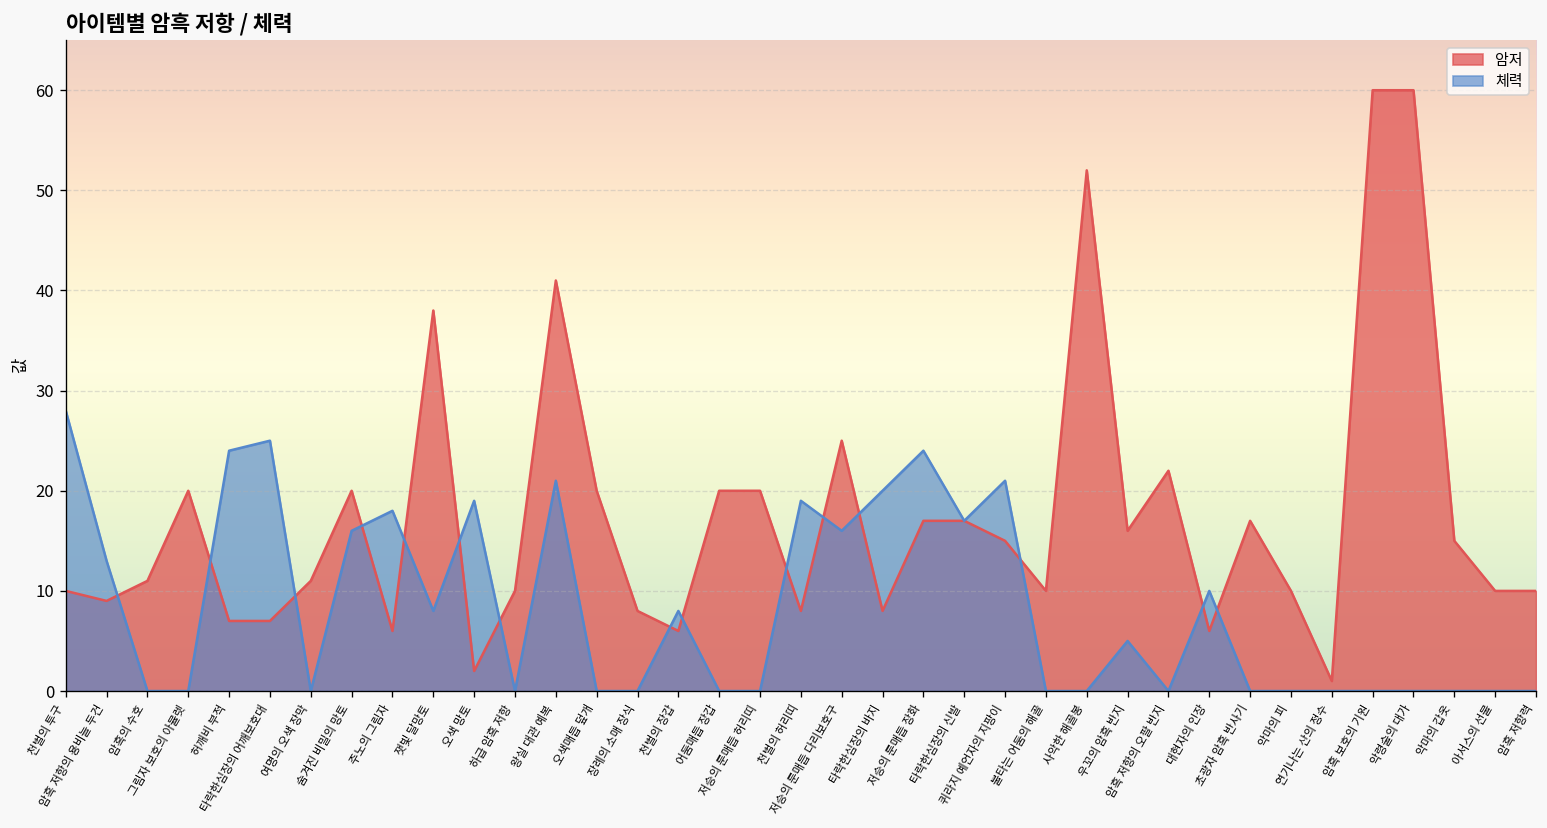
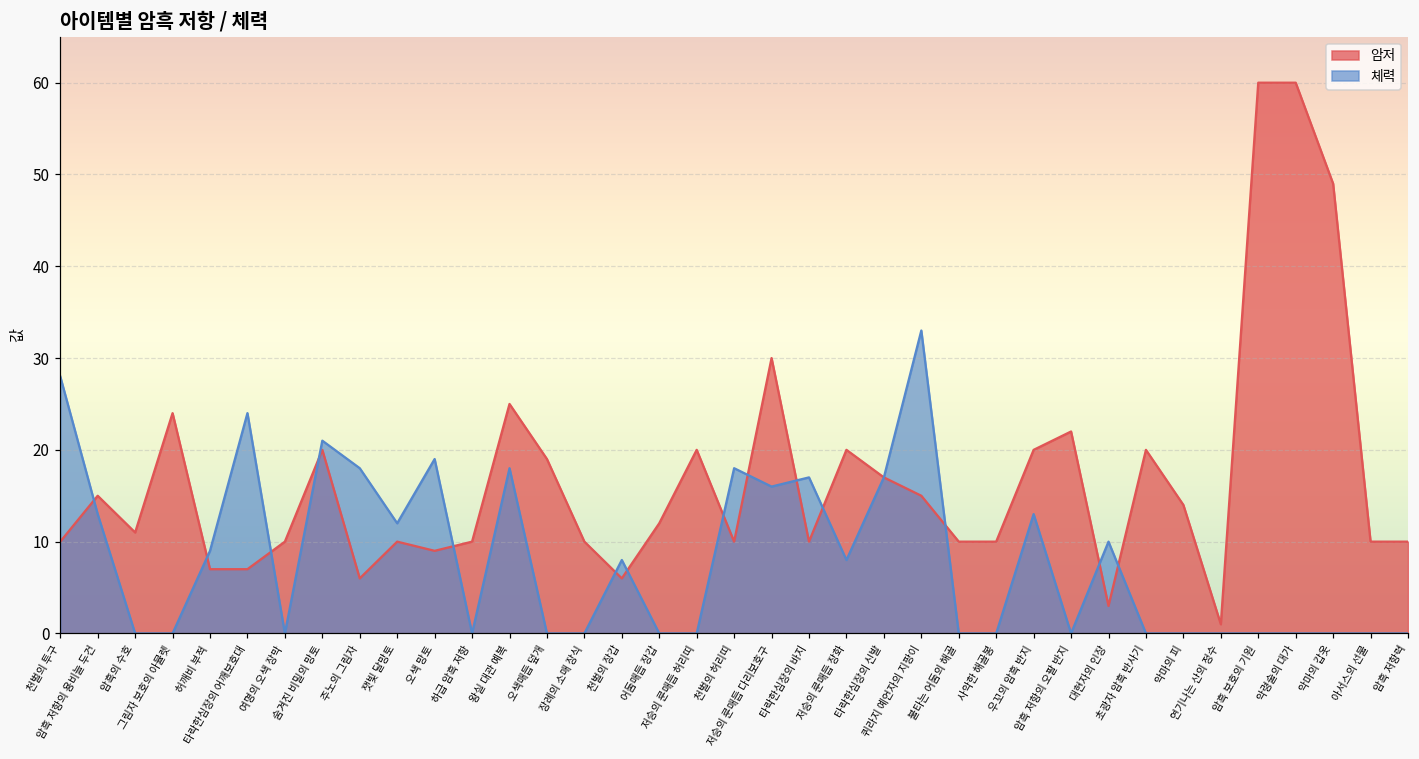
  {
    "암저": {
      "천벌의 투구": 10,
-     "암흑 저항의 용비늘 두건": 9,
+     "암흑 저항의 용비늘 두건": 15,
      "암흑의 수호": 11,
-     "그림자 보호의 아뮬렛": 20,
+     "그림자 보호의 아뮬렛": 24,
      "허깨비 부적": 7,
      "타락한심장의 어깨보호대": 7,
-     "여명의 오색 장막": 11,
+     "여명의 오색 장막": 10,
      "숨겨진 비밀의 망토": 20,
      "주노의 그림자": 6,
-     "잿빛 달망토": 38,
-     "오색 망토": 2,
+     "잿빛 달망토": 10,
+     "오색 망토": 9,
      "하급 암흑 저항": 10,
-     "왕실 대관 예복": 41,
-     "오색매듭 덮개": 20,
-     "장례의 소매 장식": 8,
+     "왕실 대관 예복": 25,
+     "오색매듭 덮개": 19,
+     "장례의 소매 장식": 10,
      "천벌의 장갑": 6,
-     "어둠매듭 장갑": 20,
+     "어둠매듭 장갑": 12,
      "저승의 룬매듭 허리띠": 20,
-     "천벌의 허리띠": 8,
-     "저승의 룬매듭 다리보호구": 25,
-     "타락한심장의 바지": 8,
-     "저승의 룬매듭 장화": 17,
+     "천벌의 허리띠": 10,
+     "저승의 룬매듭 다리보호구": 30,
+     "타락한심장의 바지": 10,
+     "저승의 룬매듭 장화": 20,
      "퀴라지 예언자의 지팡이": 15,
      "불타는 어둠의 해골": 10,
-     "사악한 해골봉": 52,
-     "우꼬의 암흑 반지": 16,
+     "사악한 해골봉": 10,
+     "우꼬의 암흑 반지": 20,
      "암흑 저항의 오팔 반지": 22,
-     "대현자의 인장": 6,
-     "초광자 암흑 반사기": 17,
-     "악마의 피": 10,
+     "대현자의 인장": 3,
+     "초광자 암흑 반사기": 20,
+     "악마의 피": 14,
      "연기나는 산의 정수": 1,
      "암흑 보호의 기원": 60,
      "악령술의 대가": 60,
-     "악마의 갑옷": 15,
+     "악마의 갑옷": 49,
      "아서스의 선물": 10,
      "암흑 저항력": 10
    },
    "체력": {
      "천벌의 투구": 28,
      "암흑 저항의 용비늘 두건": 13,
      "암흑의 수호": 0,
      "그림자 보호의 아뮬렛": 0,
-     "허깨비 부적": 24,
-     "타락한심장의 어깨보호대": 25,
+     "허깨비 부적": 9,
+     "타락한심장의 어깨보호대": 24,
      "여명의 오색 장막": 0,
-     "숨겨진 비밀의 망토": 16,
+     "숨겨진 비밀의 망토": 21,
      "주노의 그림자": 18,
-     "잿빛 달망토": 8,
+     "잿빛 달망토": 12,
      "오색 망토": 19,
      "하급 암흑 저항": 0,
-     "왕실 대관 예복": 21,
+     "왕실 대관 예복": 18,
      "오색매듭 덮개": 0,
      "장례의 소매 장식": 0,
      "천벌의 장갑": 8,
      "어둠매듭 장갑": 0,
      "저승의 룬매듭 허리띠": 0,
-     "천벌의 허리띠": 19,
+     "천벌의 허리띠": 18,
      "저승의 룬매듭 다리보호구": 16,
-     "타락한심장의 바지": 20,
-     "저승의 룬매듭 장화": 24,
-     "퀴라지 예언자의 지팡이": 21,
+     "타락한심장의 바지": 17,
+     "저승의 룬매듭 장화": 8,
+     "퀴라지 예언자의 지팡이": 33,
      "불타는 어둠의 해골": 0,
      "사악한 해골봉": 0,
-     "우꼬의 암흑 반지": 5,
+     "우꼬의 암흑 반지": 13,
      "암흑 저항의 오팔 반지": 0,
      "대현자의 인장": 10,
      "초광자 암흑 반사기": 0,
      "악마의 피": 0,
      "연기나는 산의 정수": 0,
      "암흑 보호의 기원": 0,
      "악령술의 대가": 0,
      "악마의 갑옷": 0,
      "아서스의 선물": 0,
      "암흑 저항력": 0
    }
  }
